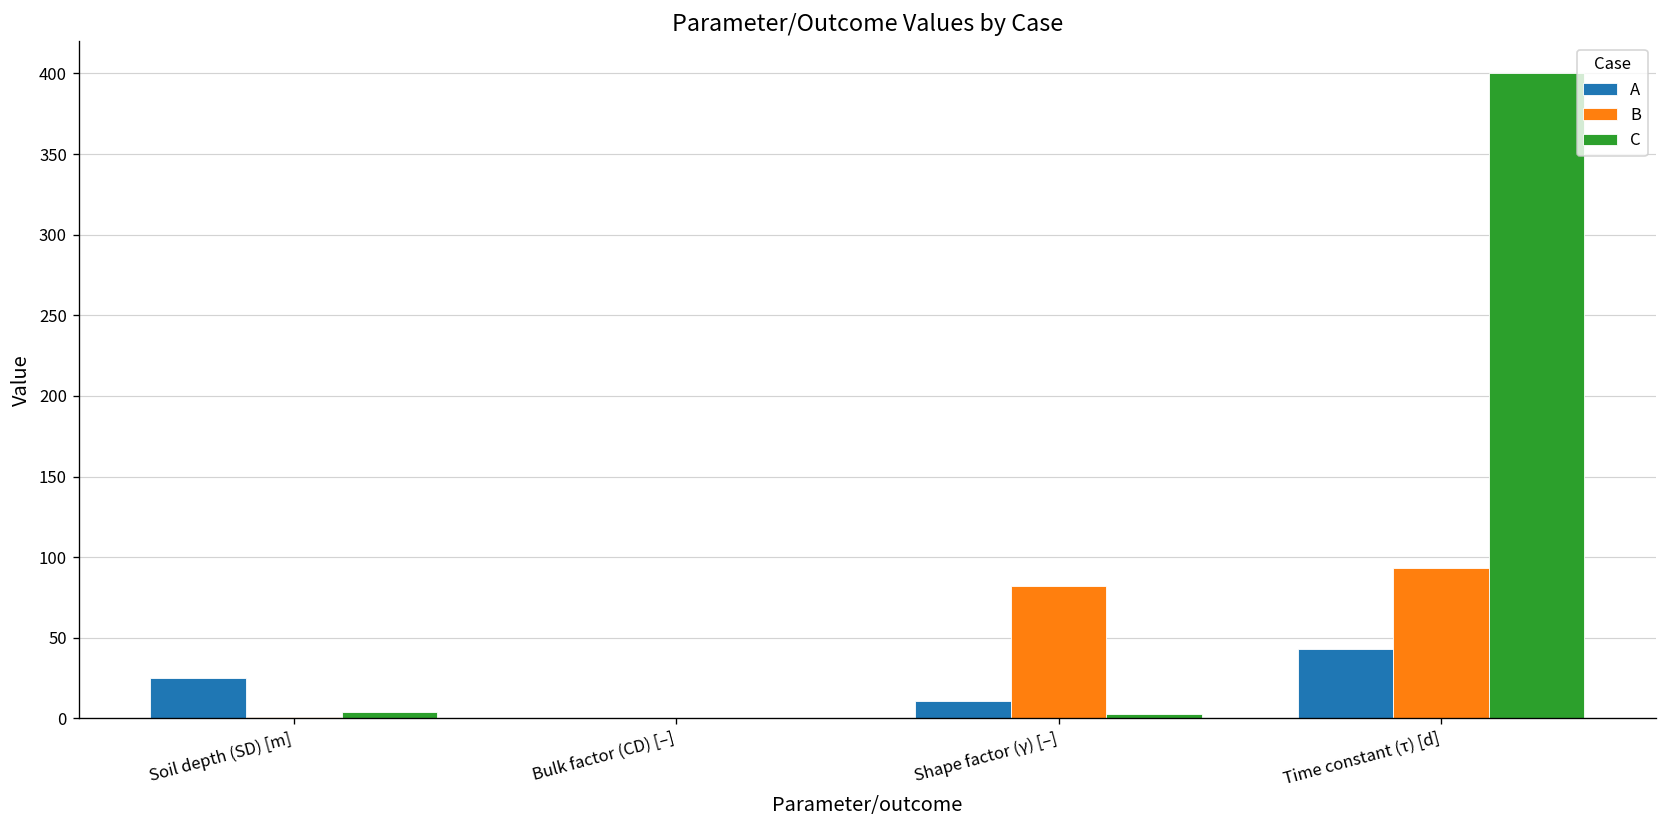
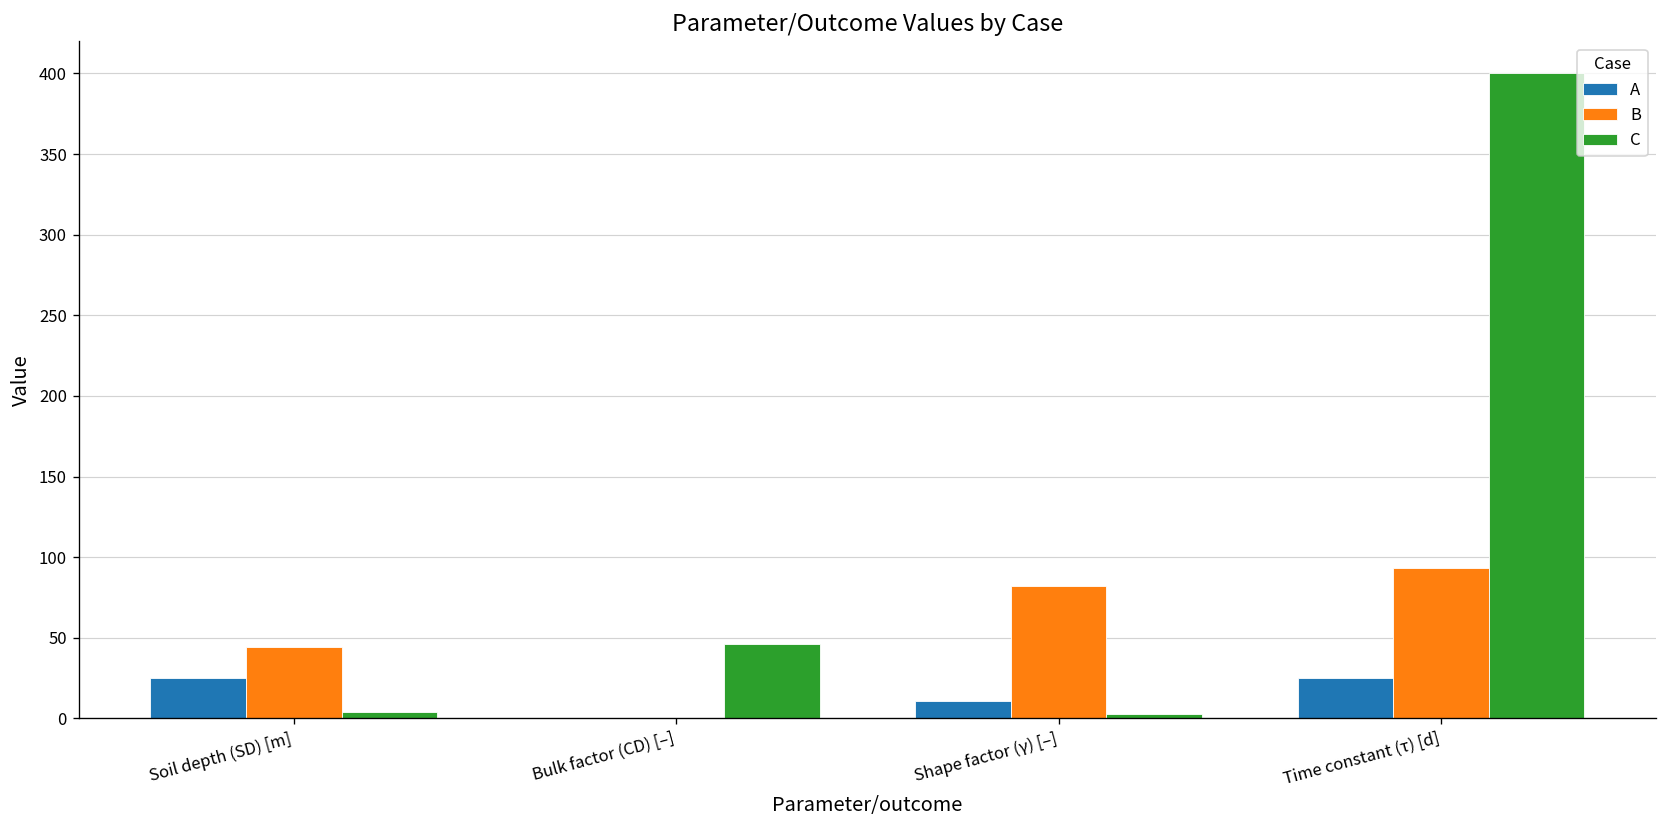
  {
    "A": {
      "Soil depth (SD) [m]": 25,
      "Shape factor (γ) [–]": 11,
-     "Time constant (τ) [d]": 43
+     "Time constant (τ) [d]": 25
    },
    "B": {
-     "Soil depth (SD) [m]": 1,
+     "Soil depth (SD) [m]": 44,
      "Shape factor (γ) [–]": 82,
      "Time constant (τ) [d]": 93
    },
    "C": {
      "Soil depth (SD) [m]": 4,
-     "Bulk factor (CD) [–]": 0,
+     "Bulk factor (CD) [–]": 46,
      "Shape factor (γ) [–]": 3,
      "Time constant (τ) [d]": 400
    }
  }
